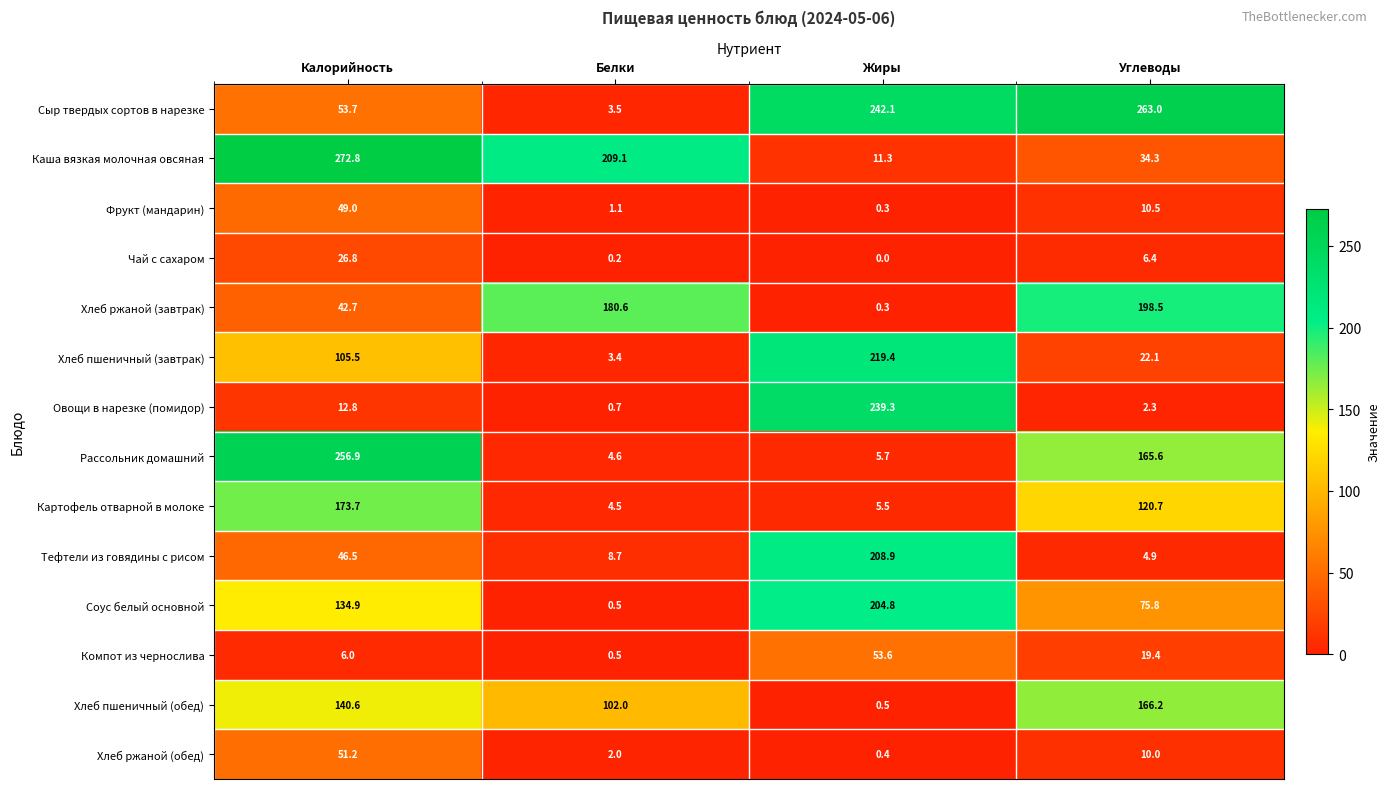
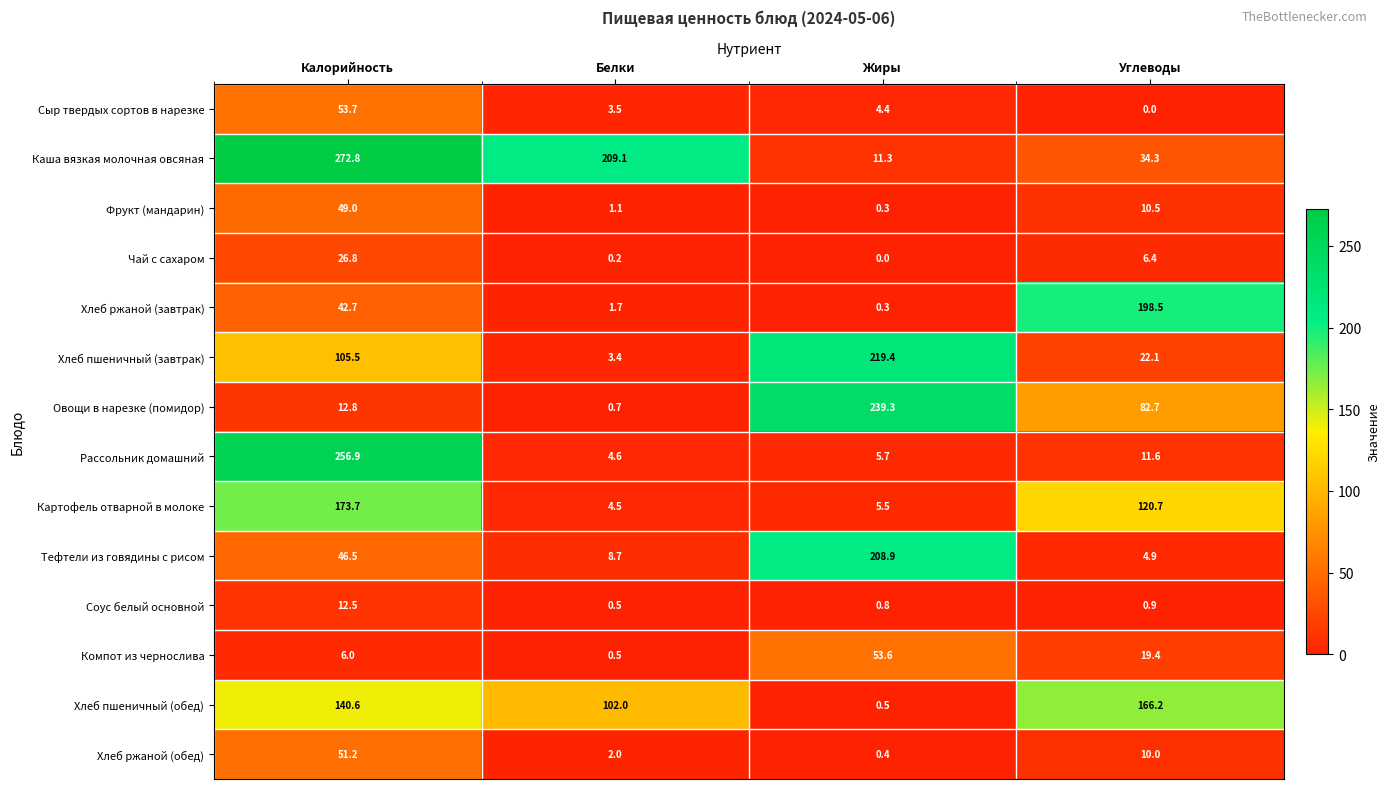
  {
    "Сыр твердых сортов в нарезке": {
      "Калорийность": 53.7,
      "Белки": 3.5,
-     "Жиры": 242.1,
-     "Углеводы": 263.0
+     "Жиры": 4.4,
+     "Углеводы": 0.0
    },
    "Каша вязкая молочная овсяная": {
      "Калорийность": 272.8,
      "Белки": 209.1,
      "Жиры": 11.3,
      "Углеводы": 34.3
    },
    "Фрукт (мандарин)": {
      "Калорийность": 49.0,
      "Белки": 1.1,
      "Жиры": 0.3,
      "Углеводы": 10.5
    },
    "Чай с сахаром": {
      "Калорийность": 26.8,
      "Белки": 0.2,
      "Жиры": 0.0,
      "Углеводы": 6.4
    },
    "Хлеб ржаной (завтрак)": {
      "Калорийность": 42.7,
-     "Белки": 180.6,
+     "Белки": 1.7,
      "Жиры": 0.3,
      "Углеводы": 198.5
    },
    "Хлеб пшеничный (завтрак)": {
      "Калорийность": 105.5,
      "Белки": 3.4,
      "Жиры": 219.4,
      "Углеводы": 22.1
    },
    "Овощи в нарезке (помидор)": {
      "Калорийность": 12.8,
      "Белки": 0.7,
      "Жиры": 239.3,
-     "Углеводы": 2.3
+     "Углеводы": 82.7
    },
    "Рассольник домашний": {
      "Калорийность": 256.9,
      "Белки": 4.6,
      "Жиры": 5.7,
-     "Углеводы": 165.6
+     "Углеводы": 11.6
    },
    "Картофель отварной в молоке": {
      "Калорийность": 173.7,
      "Белки": 4.5,
      "Жиры": 5.5,
      "Углеводы": 120.7
    },
    "Тефтели из говядины с рисом": {
      "Калорийность": 46.5,
      "Белки": 8.7,
      "Жиры": 208.9,
      "Углеводы": 4.9
    },
    "Соус белый основной": {
-     "Калорийность": 134.9,
+     "Калорийность": 12.5,
      "Белки": 0.5,
-     "Жиры": 204.8,
-     "Углеводы": 75.8
+     "Жиры": 0.8,
+     "Углеводы": 0.9
    },
    "Компот из чернослива": {
      "Калорийность": 6.0,
      "Белки": 0.5,
      "Жиры": 53.6,
      "Углеводы": 19.4
    },
    "Хлеб пшеничный (обед)": {
      "Калорийность": 140.6,
      "Белки": 102.0,
      "Жиры": 0.5,
      "Углеводы": 166.2
    },
    "Хлеб ржаной (обед)": {
      "Калорийность": 51.2,
      "Белки": 2.0,
      "Жиры": 0.4,
      "Углеводы": 10.0
    }
  }
